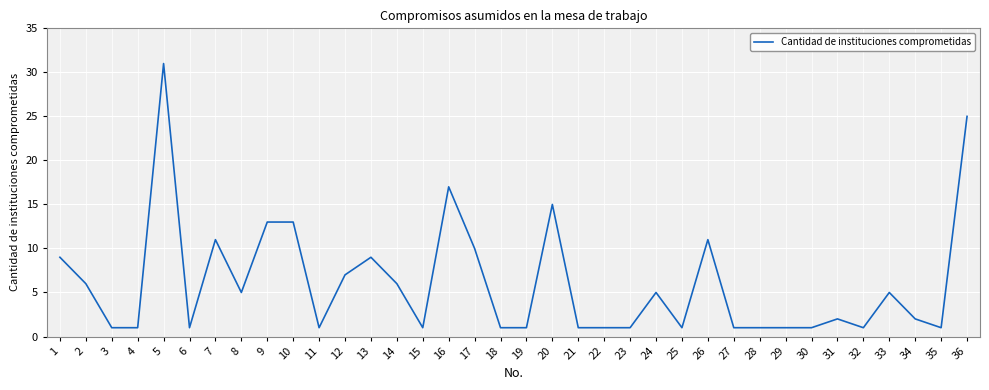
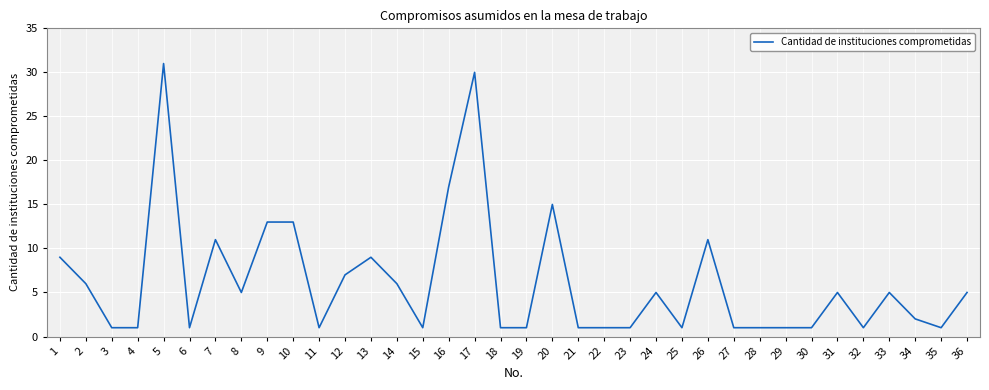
  {
    "1": 9,
    "2": 6,
    "3": 1,
    "4": 1,
    "5": 31,
    "6": 1,
    "7": 11,
    "8": 5,
    "9": 13,
    "10": 13,
    "11": 1,
    "12": 7,
    "13": 9,
    "14": 6,
    "15": 1,
    "16": 17,
-   "17": 10,
+   "17": 30,
    "18": 1,
    "19": 1,
    "20": 15,
    "21": 1,
    "22": 1,
    "23": 1,
    "24": 5,
    "25": 1,
    "26": 11,
    "27": 1,
    "28": 1,
    "29": 1,
    "30": 1,
-   "31": 2,
+   "31": 5,
    "32": 1,
    "33": 5,
    "34": 2,
    "35": 1,
-   "36": 25
+   "36": 5
  }
